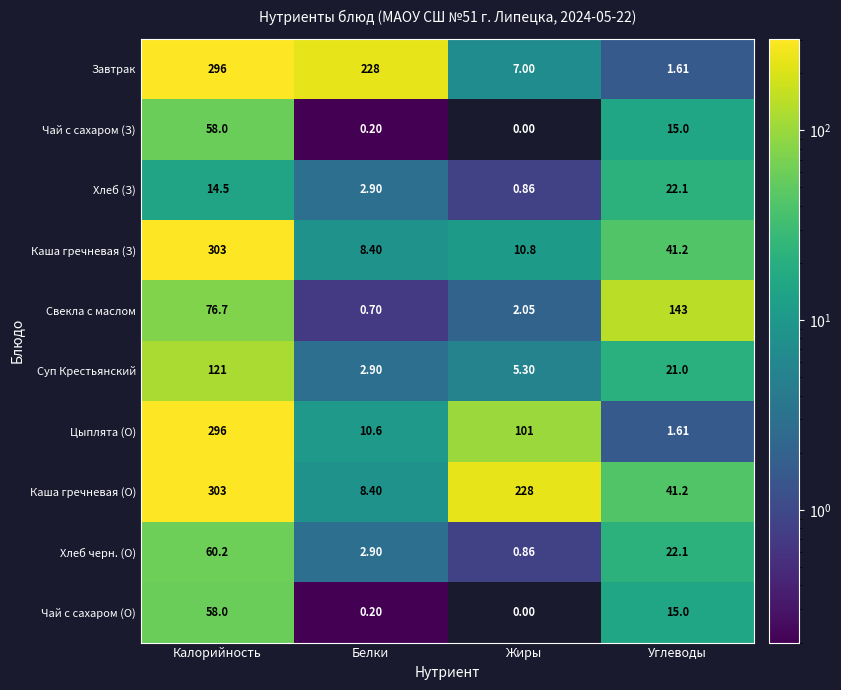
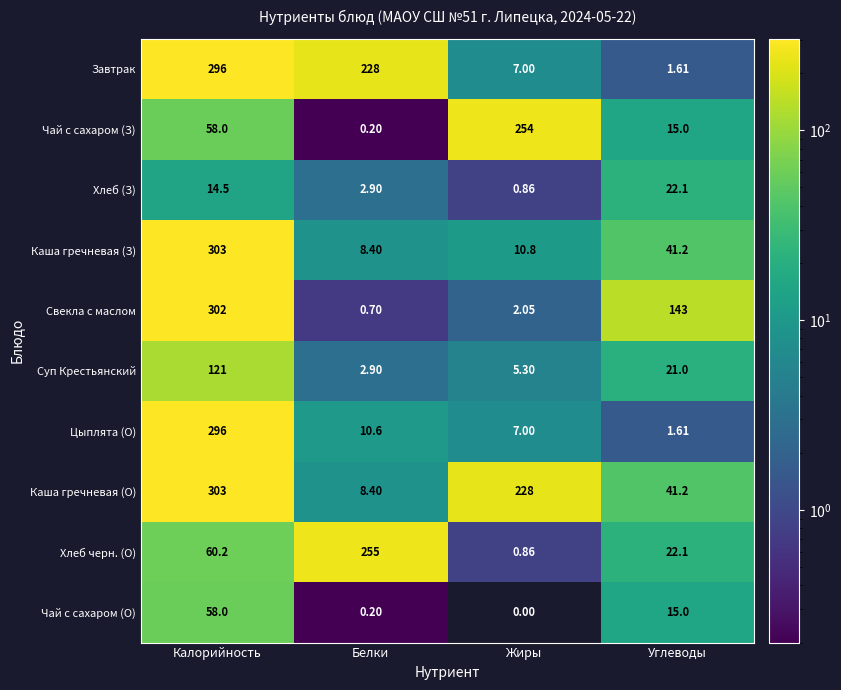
  {
    "Завтрак": {
      "Калорийность": 296,
      "Белки": 228,
      "Жиры": 7.00,
      "Углеводы": 1.61
    },
    "Чай с сахаром (З)": {
      "Калорийность": 58.0,
      "Белки": 0.20,
-     "Жиры": 0.00,
+     "Жиры": 254,
      "Углеводы": 15.0
    },
    "Хлеб (З)": {
      "Калорийность": 14.5,
      "Белки": 2.90,
      "Жиры": 0.86,
      "Углеводы": 22.1
    },
    "Каша гречневая (З)": {
      "Калорийность": 303,
      "Белки": 8.40,
      "Жиры": 10.8,
      "Углеводы": 41.2
    },
    "Свекла с маслом": {
-     "Калорийность": 76.7,
+     "Калорийность": 302,
      "Белки": 0.70,
      "Жиры": 2.05,
      "Углеводы": 143
    },
    "Суп Крестьянский": {
      "Калорийность": 121,
      "Белки": 2.90,
      "Жиры": 5.30,
      "Углеводы": 21.0
    },
    "Цыплята (О)": {
      "Калорийность": 296,
      "Белки": 10.6,
-     "Жиры": 101,
+     "Жиры": 7.00,
      "Углеводы": 1.61
    },
    "Каша гречневая (О)": {
      "Калорийность": 303,
      "Белки": 8.40,
      "Жиры": 228,
      "Углеводы": 41.2
    },
    "Хлеб черн. (О)": {
      "Калорийность": 60.2,
-     "Белки": 2.90,
+     "Белки": 255,
      "Жиры": 0.86,
      "Углеводы": 22.1
    },
    "Чай с сахаром (О)": {
      "Калорийность": 58.0,
      "Белки": 0.20,
      "Жиры": 0.00,
      "Углеводы": 15.0
    }
  }
